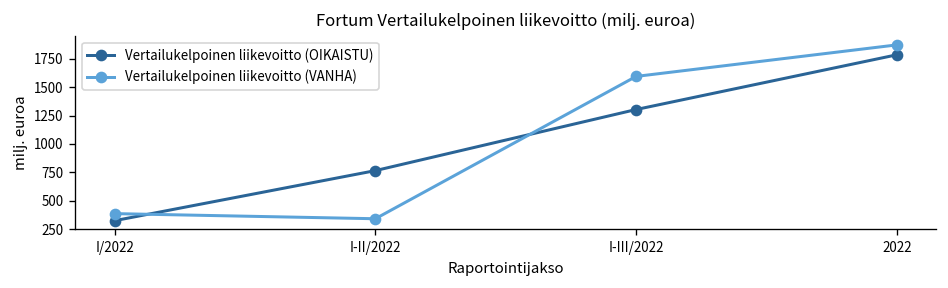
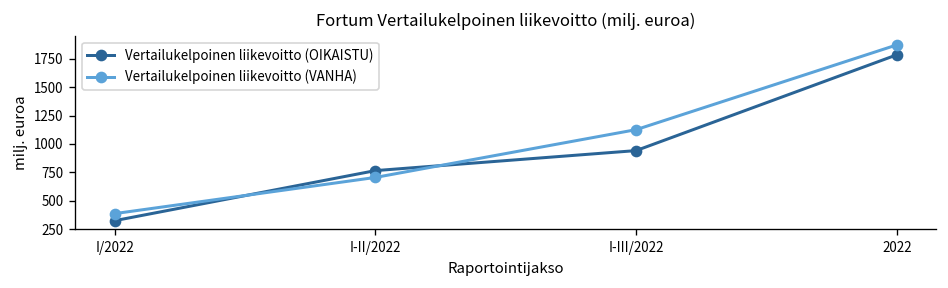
  {
    "Vertailukelpoinen liikevoitto (OIKAISTU)": {
      "I/2022": 300,
      "I-II/2022": 800,
-     "I-III/2022": 1300,
+     "I-III/2022": 900,
      "2022": 1800
    },
    "Vertailukelpoinen liikevoitto (VANHA)": {
      "I/2022": 400,
-     "I-II/2022": 300,
-     "I-III/2022": 1600,
+     "I-II/2022": 700,
+     "I-III/2022": 1100,
      "2022": 1900
    }
  }
